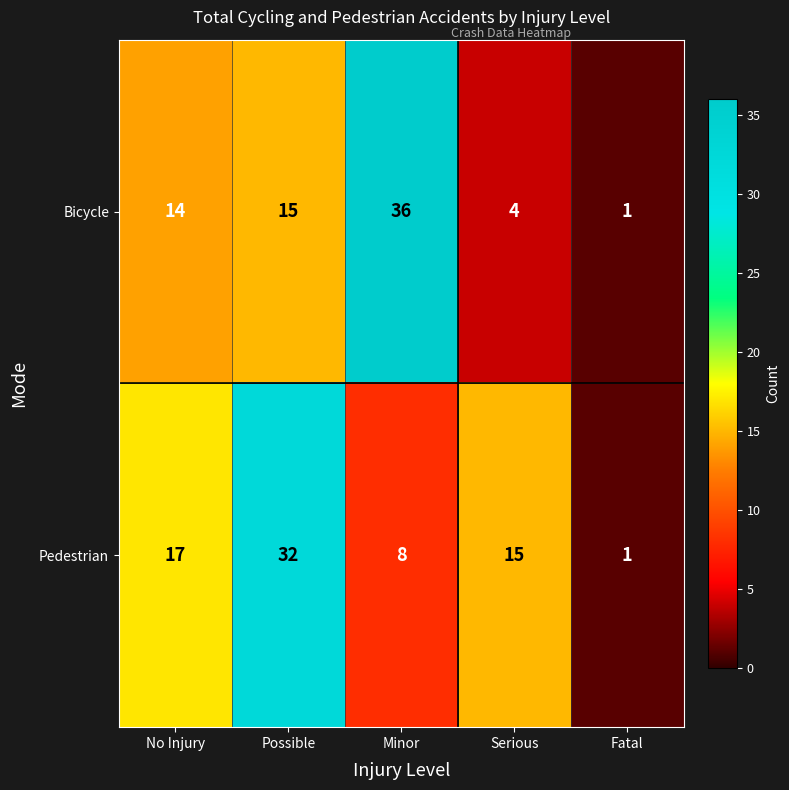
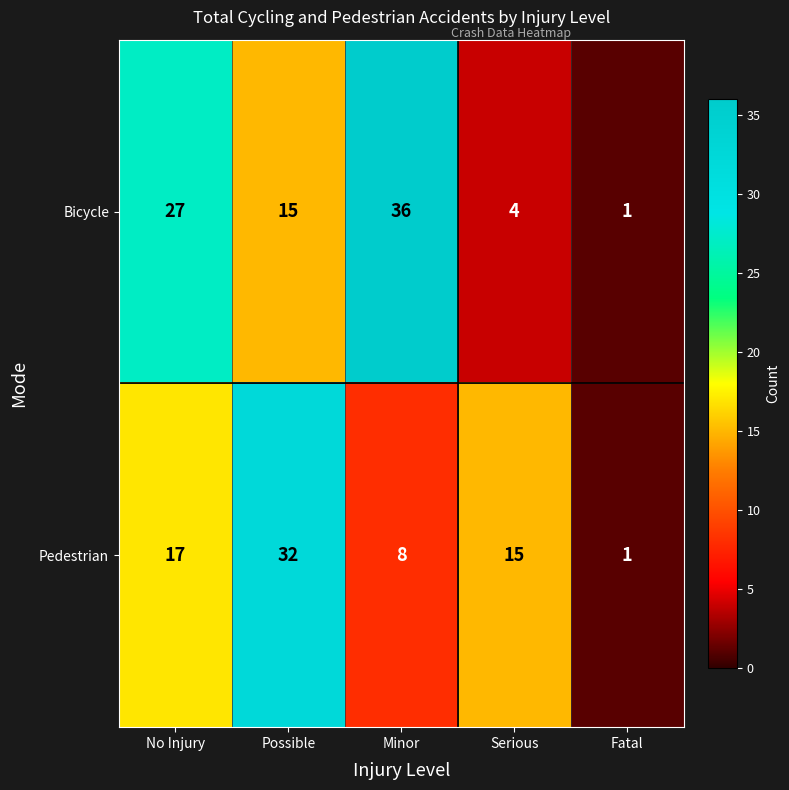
  {
    "Bicycle": {
-     "No Injury": 14,
+     "No Injury": 27,
      "Possible": 15,
      "Minor": 36,
      "Serious": 4,
      "Fatal": 1
    },
    "Pedestrian": {
      "No Injury": 17,
      "Possible": 32,
      "Minor": 8,
      "Serious": 15,
      "Fatal": 1
    }
  }
